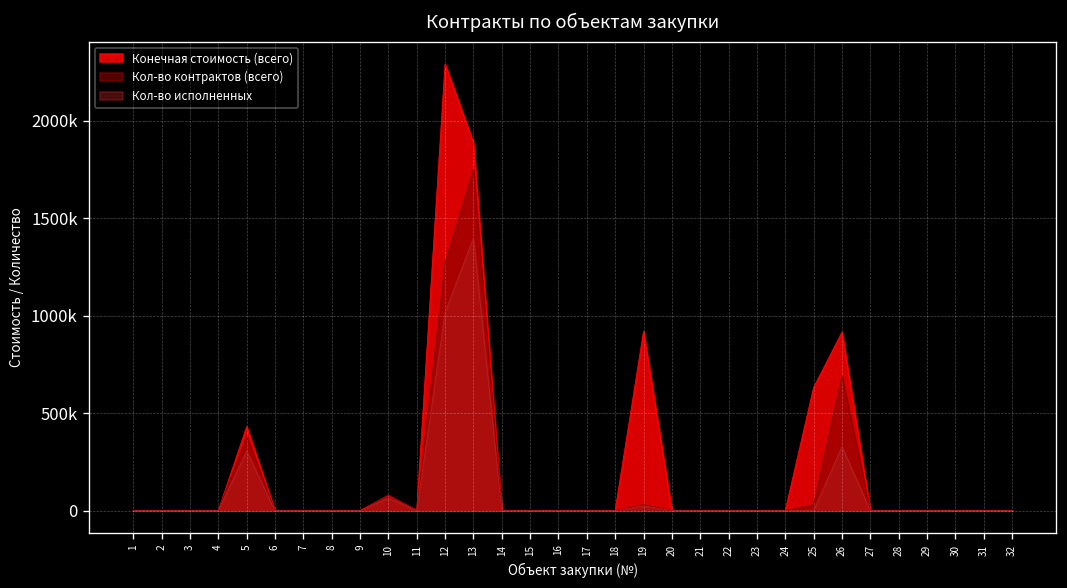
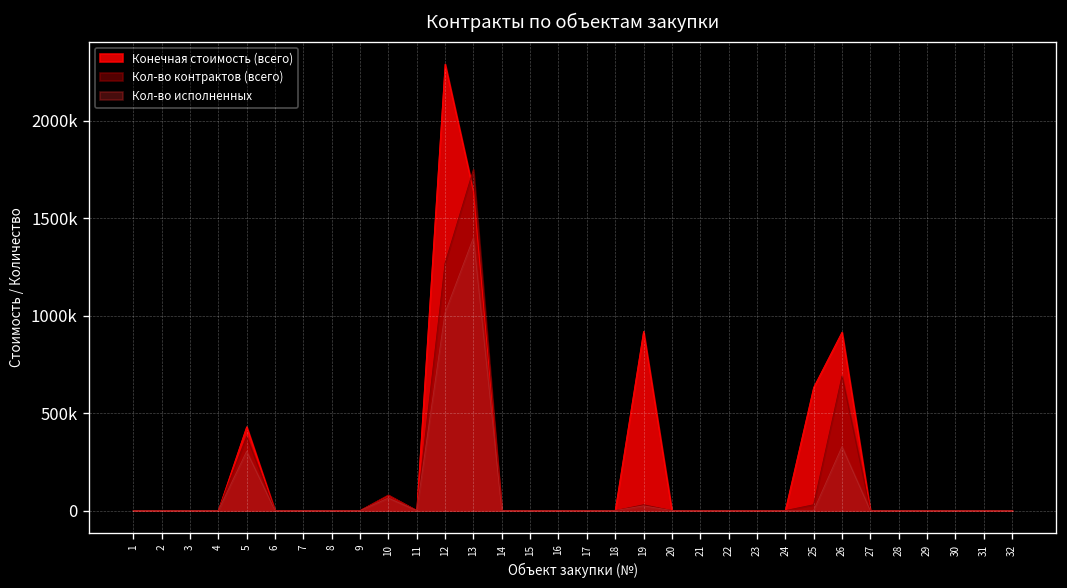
  {
    "Конечная стоимость (всего)": {
      "5": 430000,
      "12": 2290000,
-     "13": 1890000,
+     "13": 1640000,
      "19": 920000,
      "25": 630000,
      "26": 920000
    }
  }
